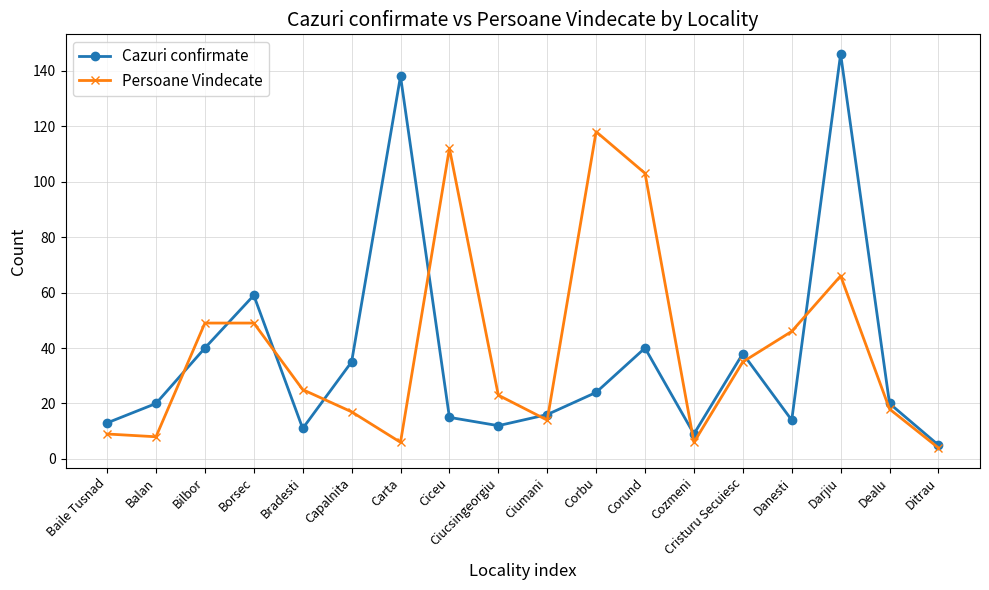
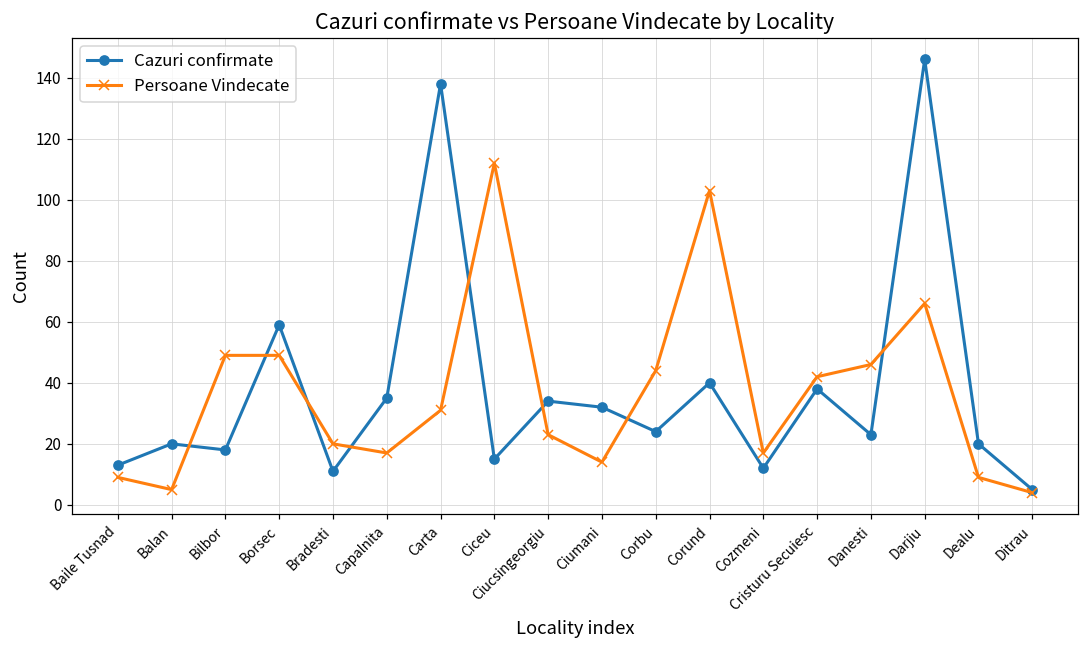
  {
    "Cazuri confirmate": {
      "Baile Tusnad": 13,
      "Balan": 20,
-     "Bilbor": 40,
+     "Bilbor": 18,
      "Borsec": 59,
      "Bradesti": 11,
      "Capalnita": 35,
      "Carta": 138,
      "Ciceu": 15,
-     "Ciucsingeorgiu": 12,
-     "Ciumani": 16,
+     "Ciucsingeorgiu": 34,
+     "Ciumani": 32,
      "Corbu": 24,
      "Corund": 40,
-     "Cozmeni": 9,
+     "Cozmeni": 12,
      "Cristuru Secuiesc": 38,
-     "Danesti": 14,
+     "Danesti": 23,
      "Darjiu": 146,
      "Dealu": 20,
      "Ditrau": 5
    },
    "Persoane Vindecate": {
      "Baile Tusnad": 9,
-     "Balan": 8,
+     "Balan": 5,
      "Bilbor": 49,
      "Borsec": 49,
-     "Bradesti": 25,
+     "Bradesti": 20,
      "Capalnita": 17,
-     "Carta": 6,
+     "Carta": 31,
      "Ciceu": 112,
      "Ciucsingeorgiu": 23,
      "Ciumani": 14,
-     "Corbu": 118,
+     "Corbu": 44,
      "Corund": 103,
-     "Cozmeni": 6,
-     "Cristuru Secuiesc": 35,
+     "Cozmeni": 17,
+     "Cristuru Secuiesc": 42,
      "Danesti": 46,
      "Darjiu": 66,
-     "Dealu": 18,
+     "Dealu": 9,
      "Ditrau": 4
    }
  }
